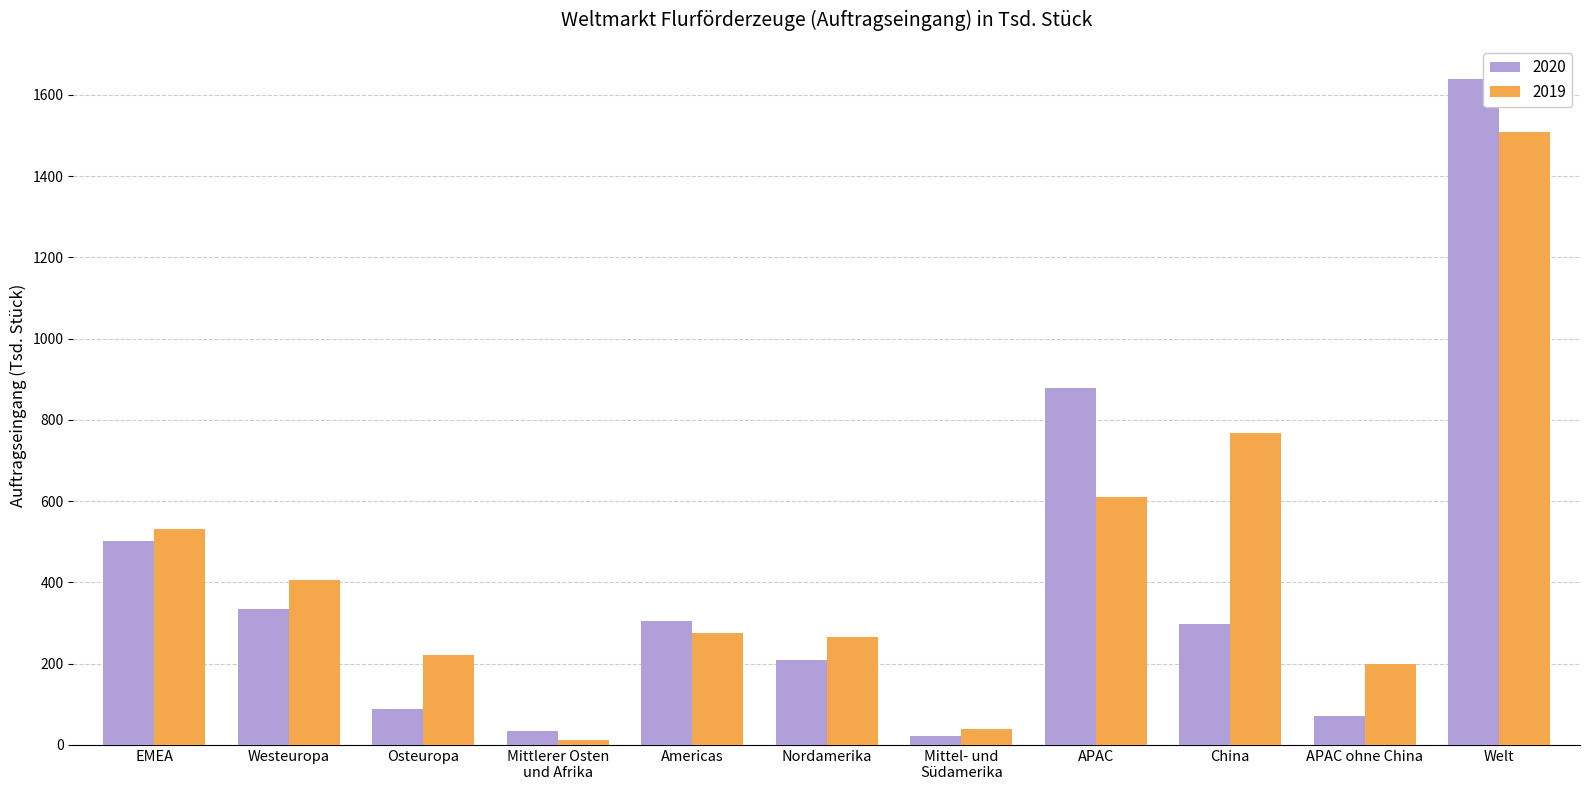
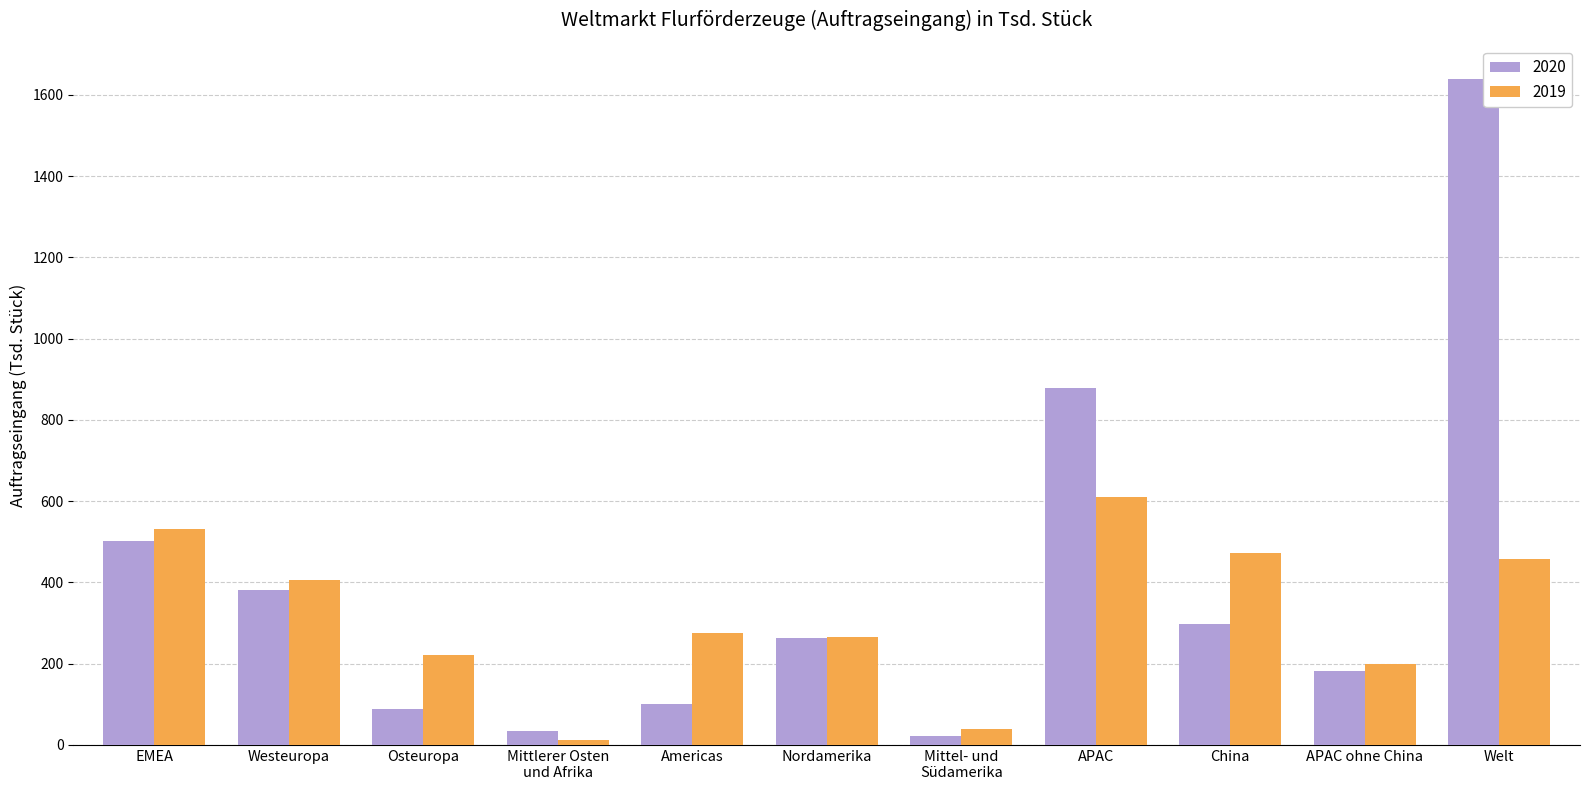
  {
    "2020": {
      "EMEA": 500,
-     "Westeuropa": 340,
+     "Westeuropa": 380,
      "Osteuropa": 90,
      "Mittlerer Osten und Afrika": 30,
-     "Americas": 310,
-     "Nordamerika": 210,
+     "Americas": 100,
+     "Nordamerika": 260,
      "Mittel- und Südamerika": 20,
      "APAC": 880,
      "China": 300,
-     "APAC ohne China": 70,
+     "APAC ohne China": 180,
      "Welt": 1640
    },
    "2019": {
      "EMEA": 530,
      "Westeuropa": 410,
      "Osteuropa": 220,
      "Mittlerer Osten und Afrika": 10,
      "Americas": 270,
      "Nordamerika": 270,
      "Mittel- und Südamerika": 40,
      "APAC": 610,
-     "China": 770,
+     "China": 470,
      "APAC ohne China": 200,
-     "Welt": 1510
+     "Welt": 460
    }
  }
